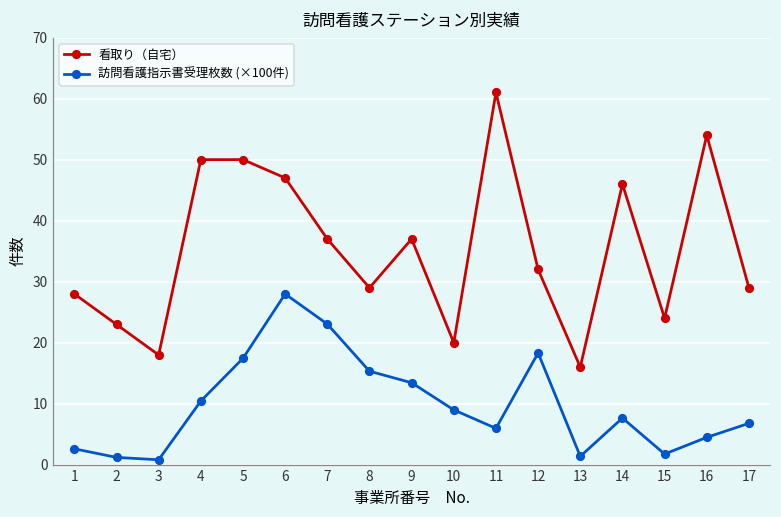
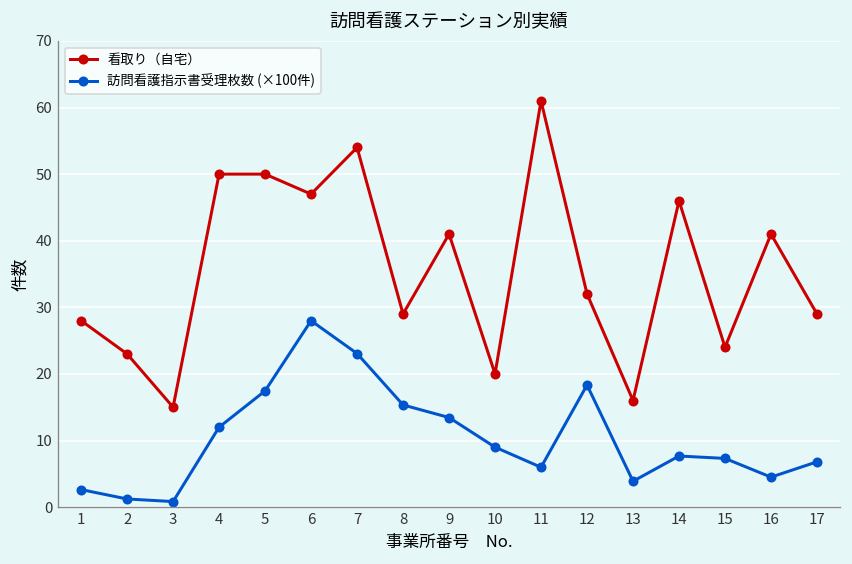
  {
    "看取り（自宅）": {
      "1": 28,
      "2": 23,
-     "3": 18,
+     "3": 15,
      "4": 50,
      "5": 50,
      "6": 47,
-     "7": 37,
+     "7": 54,
      "8": 29,
-     "9": 37,
+     "9": 41,
      "10": 20,
      "11": 61,
      "12": 32,
      "13": 16,
      "14": 46,
      "15": 24,
-     "16": 54,
+     "16": 41,
      "17": 29
    },
    "訪問看護指示書受理枚数 (×100件)": {
      "1": 3,
      "2": 1,
      "3": 1,
-     "4": 10,
+     "4": 12,
      "5": 17,
      "6": 28,
      "7": 23,
      "8": 15,
      "9": 13,
      "10": 9,
      "11": 6,
      "12": 18,
-     "13": 1,
+     "13": 4,
      "14": 8,
-     "15": 2,
+     "15": 7,
      "16": 5,
      "17": 7
    }
  }
